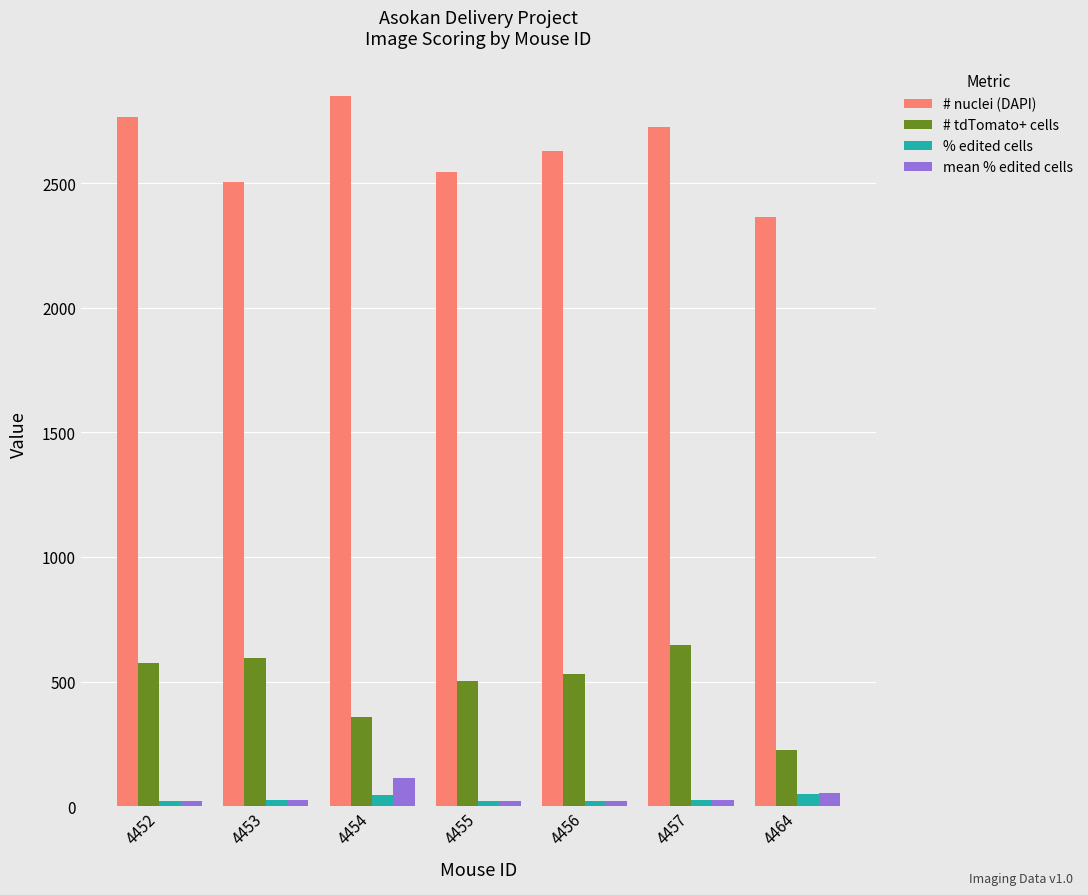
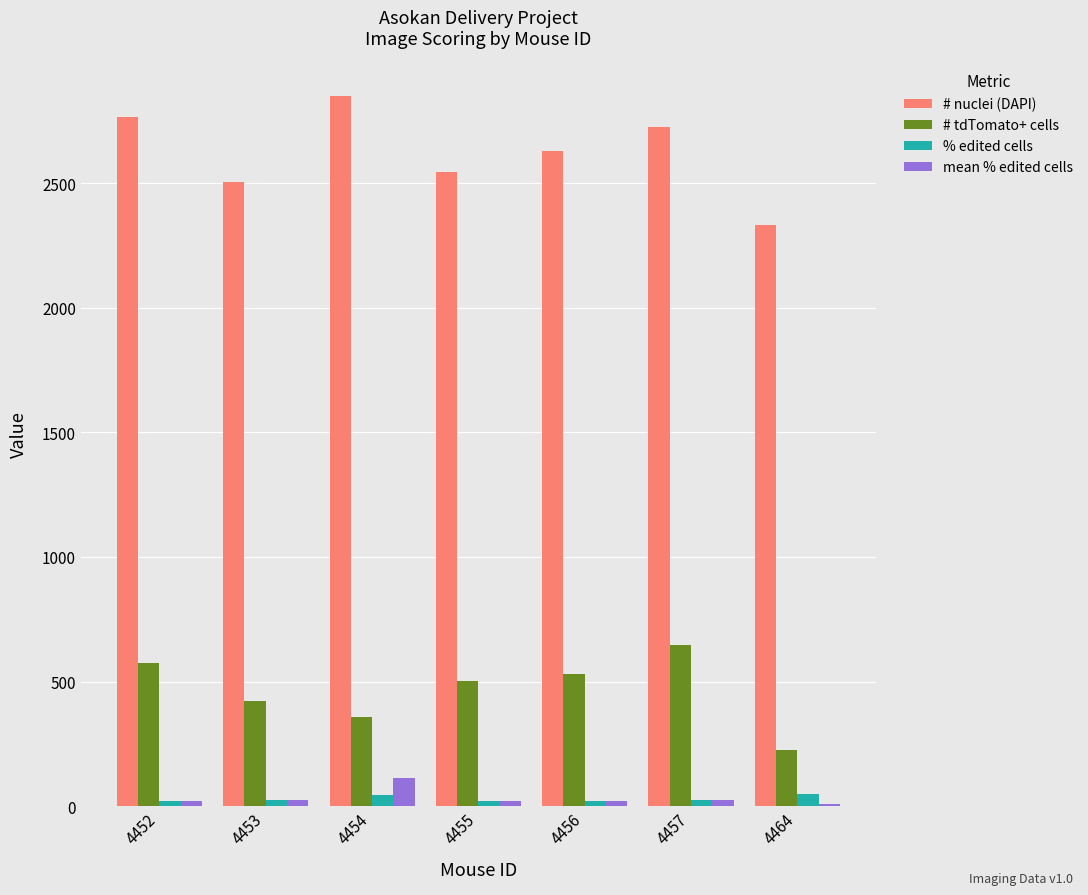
  {
    "# nuclei (DAPI)": {
      "4452": 2760,
      "4453": 2510,
      "4454": 2850,
      "4455": 2540,
      "4456": 2630,
      "4457": 2730,
-     "4464": 2370
+     "4464": 2330
    },
    "# tdTomato+ cells": {
      "4452": 580,
-     "4453": 600,
+     "4453": 420,
      "4454": 360,
      "4455": 500,
      "4456": 530,
      "4457": 650,
      "4464": 220
    },
    "% edited cells": {
      "4452": 20,
      "4453": 20,
      "4454": 50,
      "4455": 20,
      "4456": 20,
      "4457": 20,
      "4464": 50
    },
    "mean % edited cells": {
      "4452": 20,
      "4453": 20,
      "4454": 110,
      "4455": 20,
      "4456": 20,
      "4457": 20,
-     "4464": 50
+     "4464": 10
    }
  }
